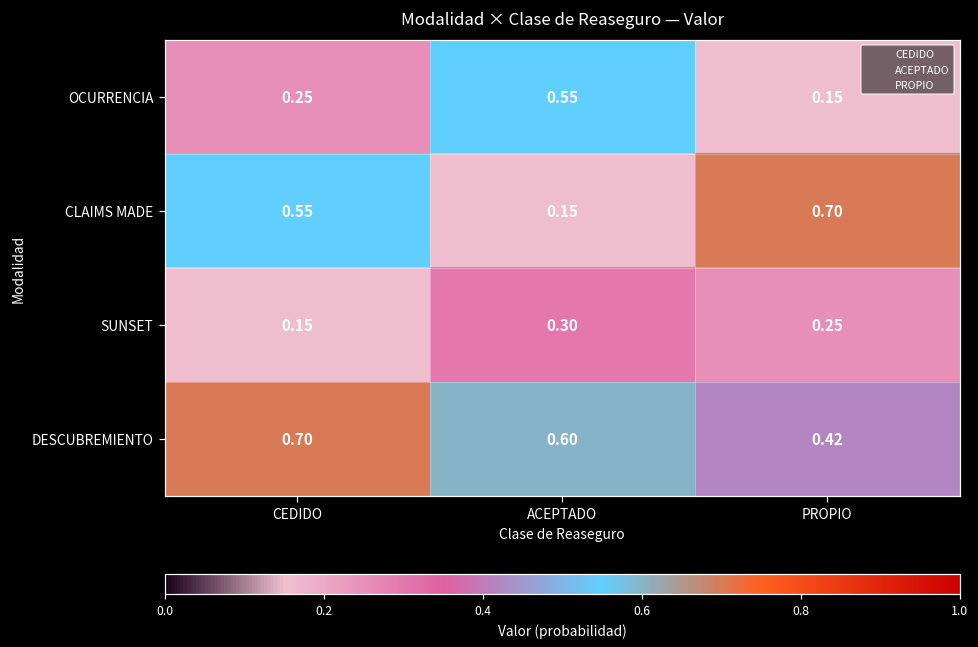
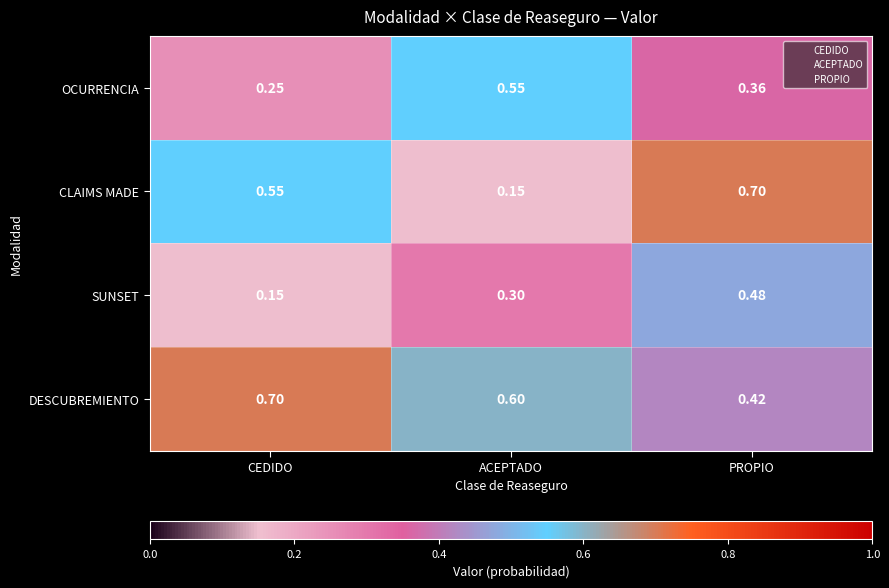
  {
    "OCURRENCIA": {
      "CEDIDO": 0.25,
      "ACEPTADO": 0.55,
-     "PROPIO": 0.15
+     "PROPIO": 0.36
    },
    "CLAIMS MADE": {
      "CEDIDO": 0.55,
      "ACEPTADO": 0.15,
      "PROPIO": 0.70
    },
    "SUNSET": {
      "CEDIDO": 0.15,
      "ACEPTADO": 0.30,
-     "PROPIO": 0.25
+     "PROPIO": 0.48
    },
    "DESCUBREMIENTO": {
      "CEDIDO": 0.70,
      "ACEPTADO": 0.60,
      "PROPIO": 0.42
    }
  }
